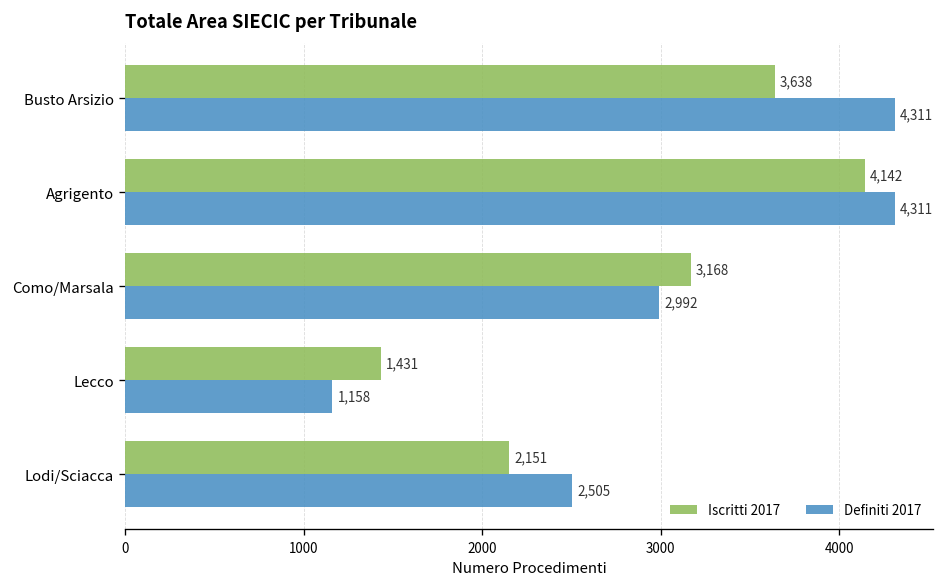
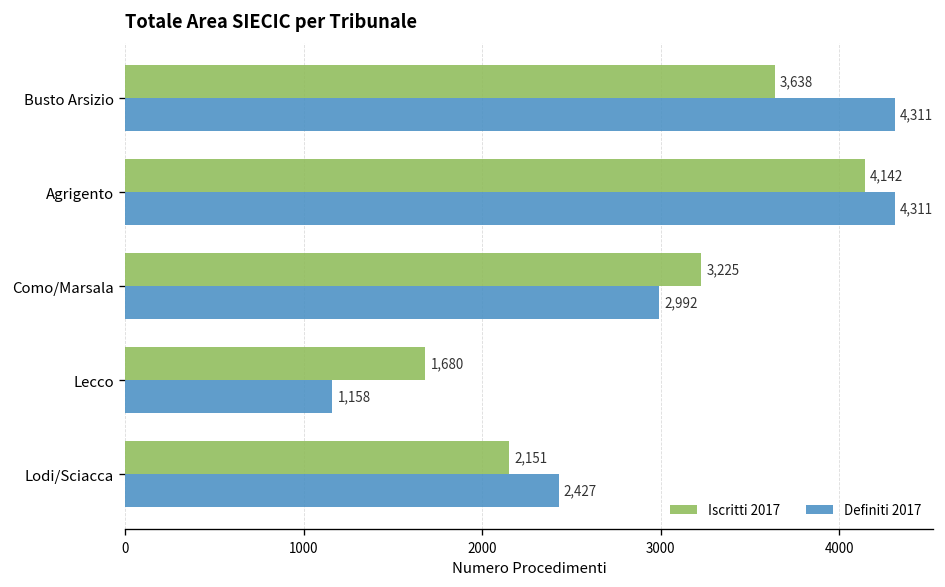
  {
    "Iscritti 2017": {
      "Busto Arsizio": "3,638",
      "Agrigento": "4,142",
-     "Como/Marsala": "3,168",
-     "Lecco": "1,431",
+     "Como/Marsala": "3,225",
+     "Lecco": "1,680",
      "Lodi/Sciacca": "2,151"
    },
    "Definiti 2017": {
      "Busto Arsizio": "4,311",
      "Agrigento": "4,311",
      "Como/Marsala": "2,992",
      "Lecco": "1,158",
-     "Lodi/Sciacca": "2,505"
+     "Lodi/Sciacca": "2,427"
    }
  }
